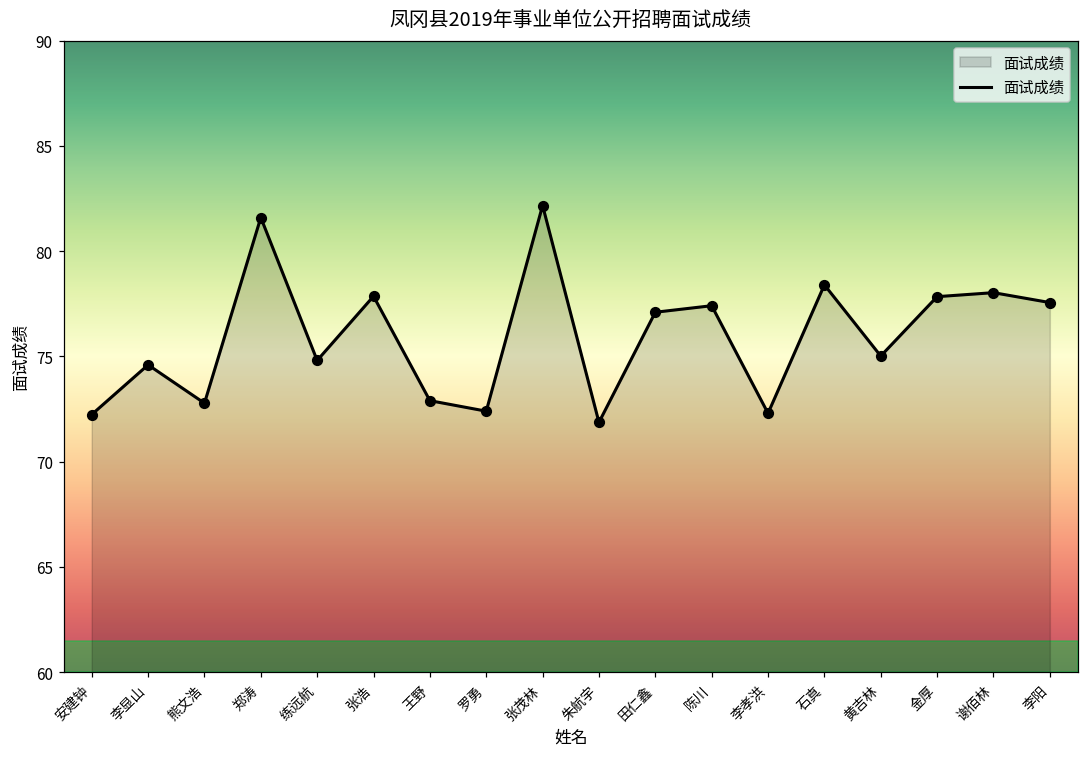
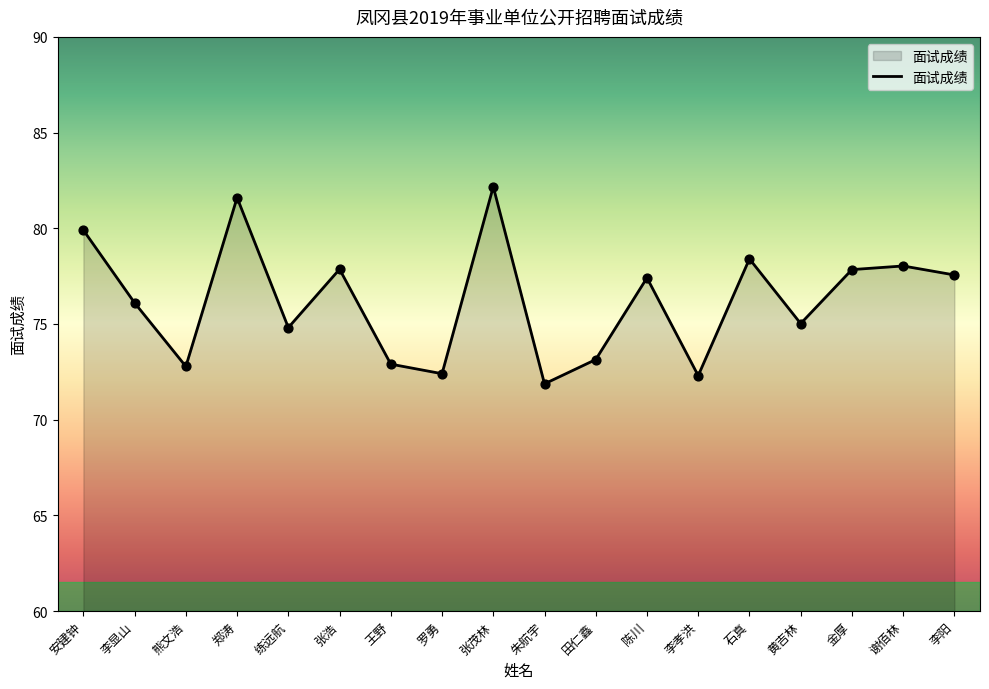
  {
-   "安建钟": 72.2,
-   "李显山": 74.6,
+   "安建钟": 79.9,
+   "李显山": 76.1,
    "熊文浩": 72.8,
    "郑涛": 81.6,
    "练远航": 74.8,
    "张浩": 77.9,
    "王野": 72.9,
    "罗勇": 72.4,
    "张茂林": 82.2,
    "朱航宇": 71.9,
-   "田仁鑫": 77.1,
+   "田仁鑫": 73.1,
    "陈川": 77.4,
    "李孝洪": 72.3,
    "石真": 78.4,
    "黄吉林": 75.0,
    "金厚": 77.8,
    "谢佰林": 78.0,
    "李阳": 77.6
  }
